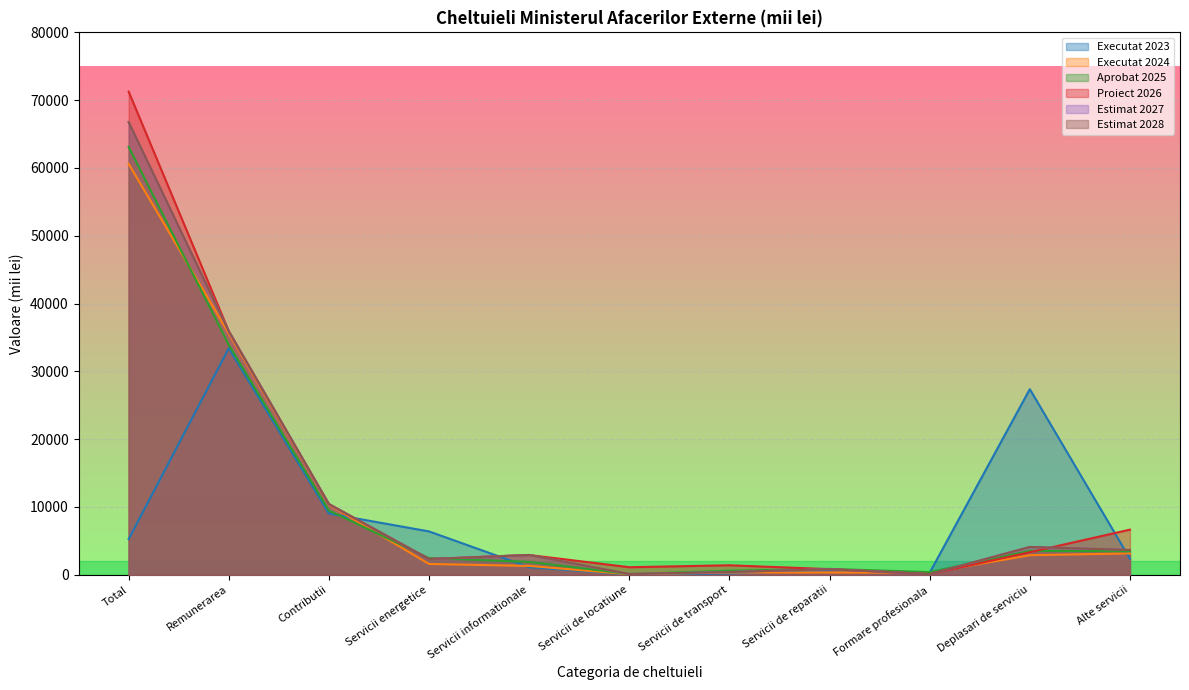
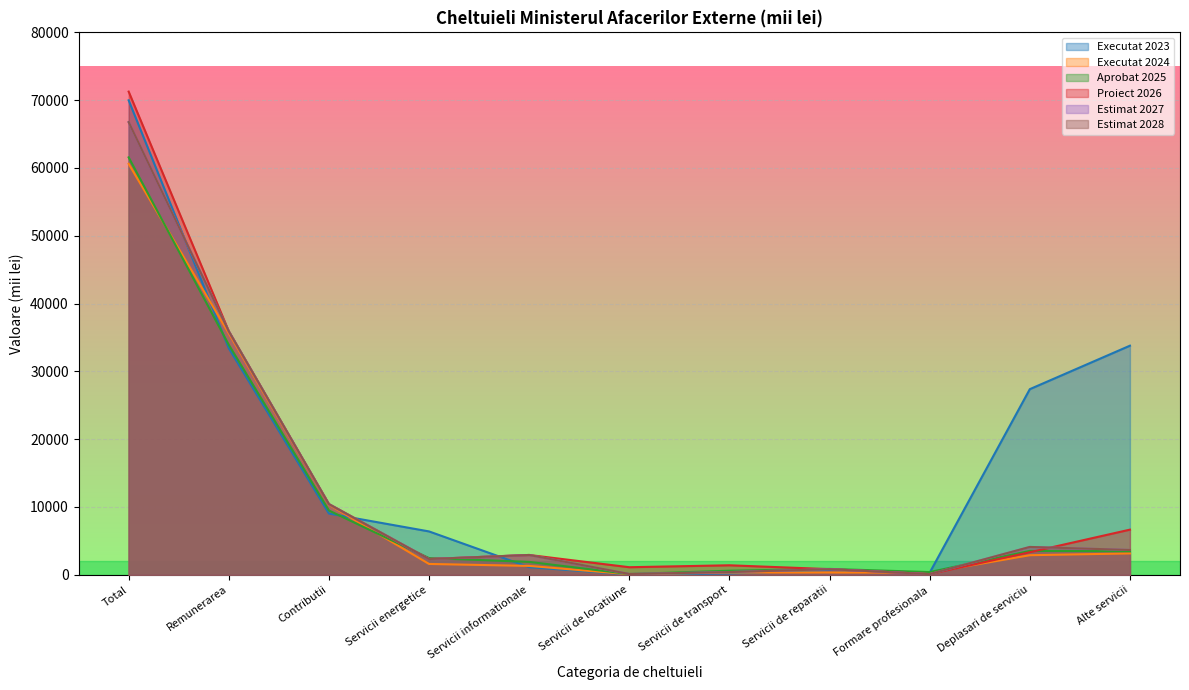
  {
    "Executat 2023": {
-     "Total": 5000,
+     "Total": 70000,
      "Remunerarea": 33000,
      "Contributii": 9000,
      "Servicii energetice": 6000,
      "Deplasari de serviciu": 27000,
-     "Alte servicii": 2000
+     "Alte servicii": 34000
    },
    "Aprobat 2025": {
-     "Total": 63000,
+     "Total": 62000,
      "Remunerarea": 34000,
      "Contributii": 9000,
      "Servicii informationale": 2000
    }
  }
